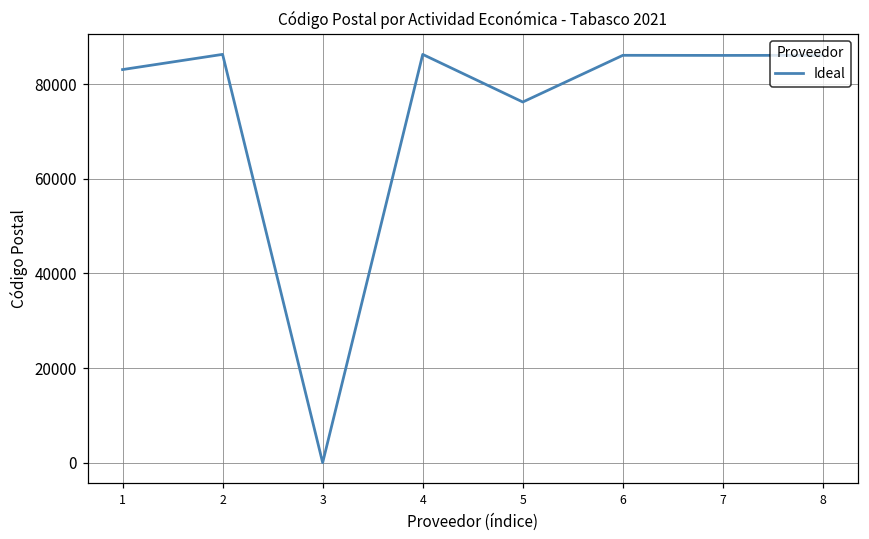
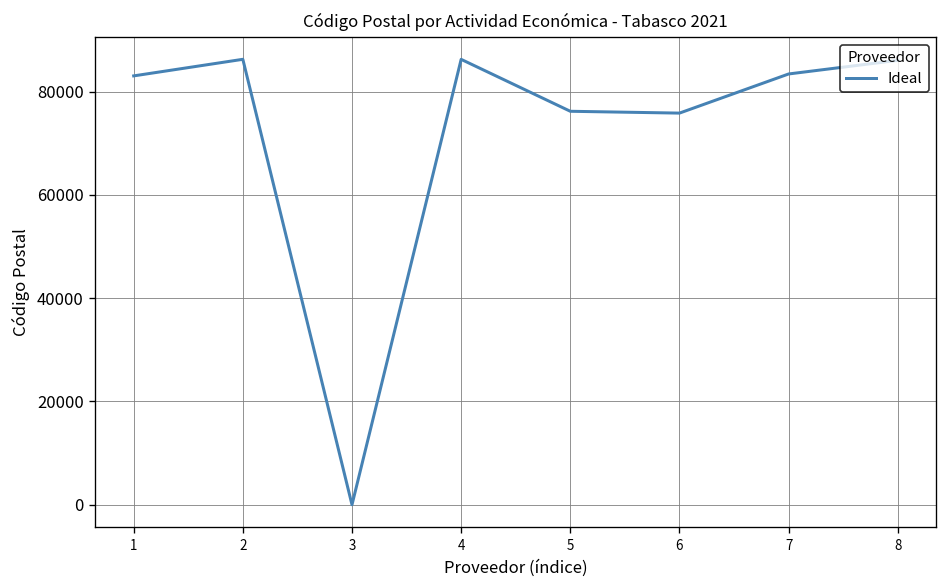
  {
    "1": 83000,
    "2": 86000,
    "3": 0,
    "4": 86000,
    "5": 76000,
-   "6": 86000,
-   "7": 86000
+   "6": 76000,
+   "7": 83000
  }
